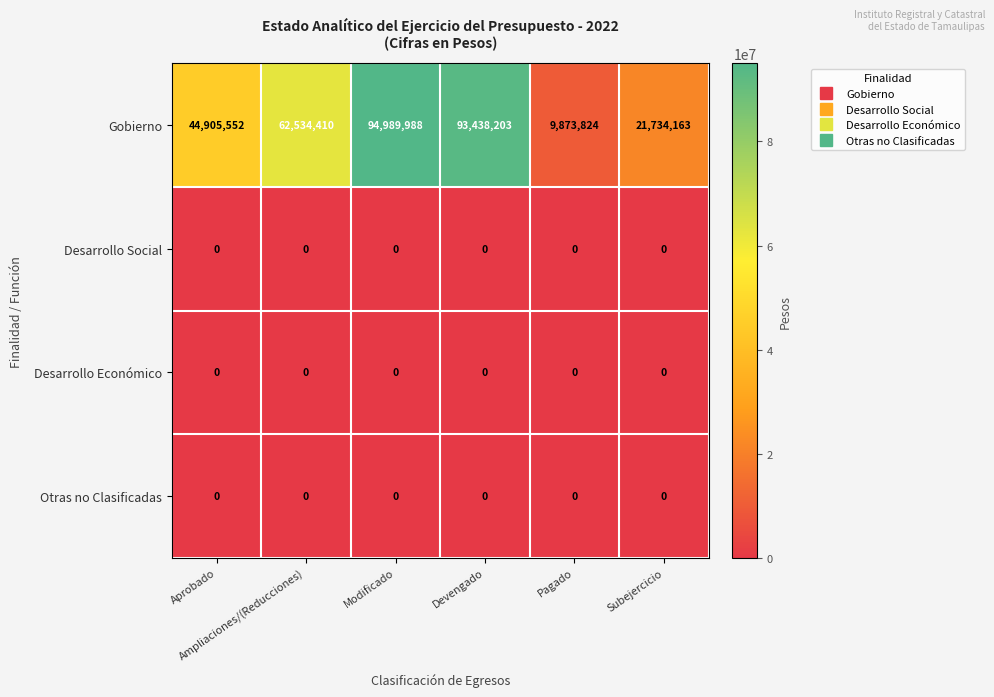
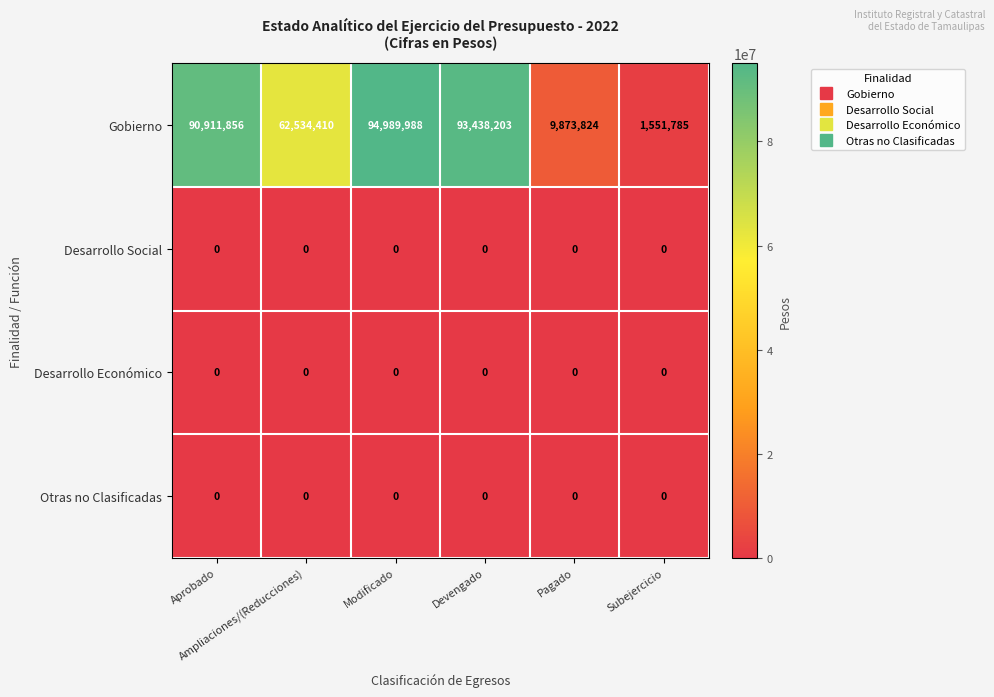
  {
    "Gobierno": {
-     "Aprobado": "44,905,552",
+     "Aprobado": "90,911,856",
      "Ampliaciones/(Reducciones)": "62,534,410",
      "Modificado": "94,989,988",
      "Devengado": "93,438,203",
      "Pagado": "9,873,824",
-     "Subejercicio": "21,734,163"
+     "Subejercicio": "1,551,785"
    },
    "Desarrollo Social": {
      "Aprobado": "0",
      "Ampliaciones/(Reducciones)": "0",
      "Modificado": "0",
      "Devengado": "0",
      "Pagado": "0",
      "Subejercicio": "0"
    },
    "Desarrollo Económico": {
      "Aprobado": "0",
      "Ampliaciones/(Reducciones)": "0",
      "Modificado": "0",
      "Devengado": "0",
      "Pagado": "0",
      "Subejercicio": "0"
    },
    "Otras no Clasificadas": {
      "Aprobado": "0",
      "Ampliaciones/(Reducciones)": "0",
      "Modificado": "0",
      "Devengado": "0",
      "Pagado": "0",
      "Subejercicio": "0"
    }
  }
